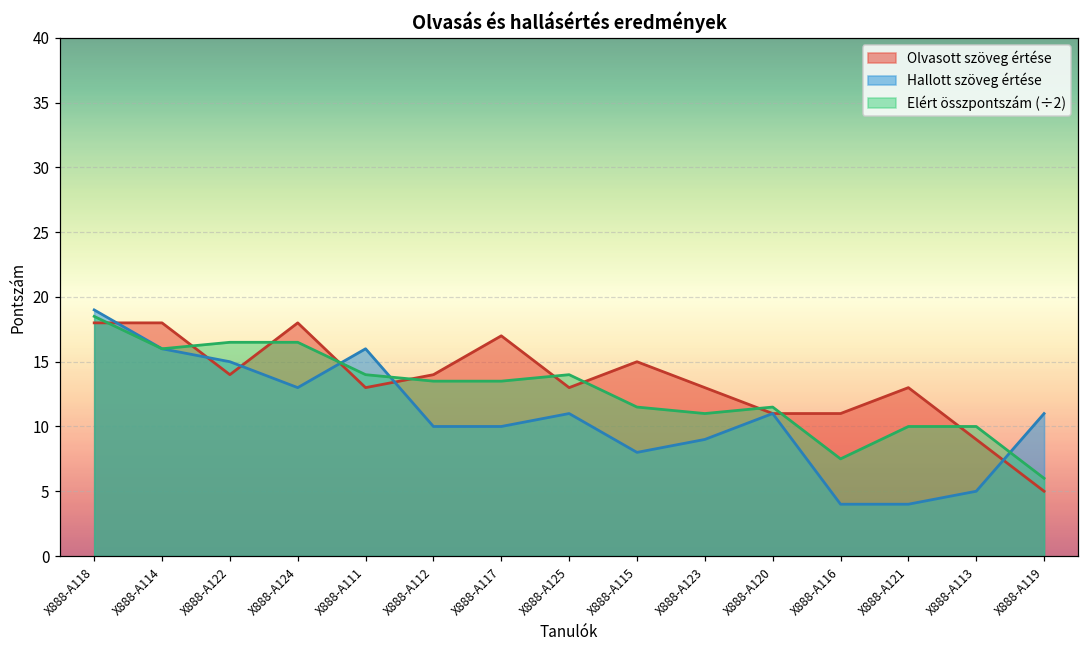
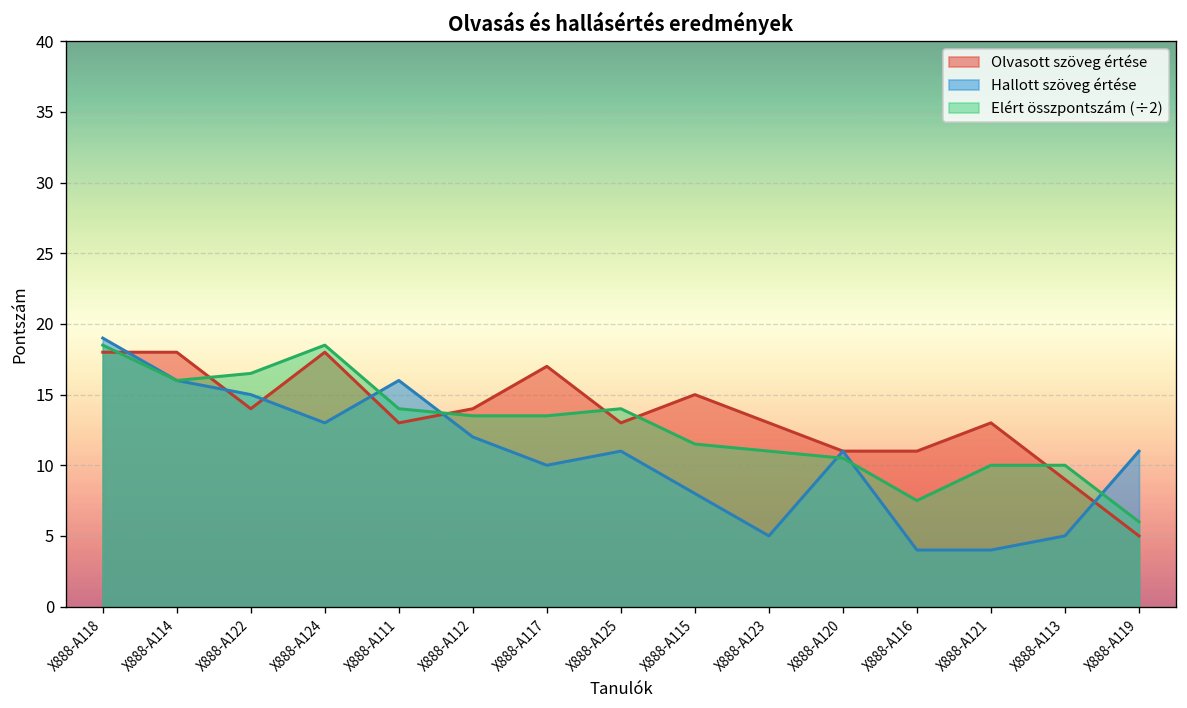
  {
    "Olvasott szöveg értése": {
      "X888-A118": 18.0,
      "X888-A114": 18.0,
      "X888-A122": 14.0,
      "X888-A124": 18.0,
      "X888-A111": 13.0,
      "X888-A112": 14.0,
      "X888-A117": 17.0,
      "X888-A125": 13.0,
      "X888-A115": 15.0,
      "X888-A123": 13.0,
      "X888-A116": 11.0,
      "X888-A121": 13.0,
      "X888-A113": 9.0,
      "X888-A119": 5.0
    },
    "Hallott szöveg értése": {
      "X888-A118": 19,
      "X888-A122": 15,
      "X888-A124": 13,
      "X888-A111": 16,
-     "X888-A112": 10,
+     "X888-A112": 12,
      "X888-A117": 10,
      "X888-A125": 11,
      "X888-A115": 8,
-     "X888-A123": 9,
+     "X888-A123": 5,
      "X888-A116": 4,
      "X888-A121": 4,
      "X888-A113": 5,
      "X888-A119": 11
    },
    "Elért összpontszám (÷2)": {
      "X888-A118": 18.5,
      "X888-A122": 16.5,
-     "X888-A124": 16.5,
+     "X888-A124": 18.5,
      "X888-A111": 14.0,
      "X888-A112": 13.5,
      "X888-A117": 13.5,
      "X888-A125": 14.0,
      "X888-A115": 11.5,
      "X888-A123": 11.0,
-     "X888-A120": 11.5,
+     "X888-A120": 10.5,
      "X888-A116": 7.5,
      "X888-A121": 10.0,
      "X888-A113": 10.0,
      "X888-A119": 6.0
    }
  }
